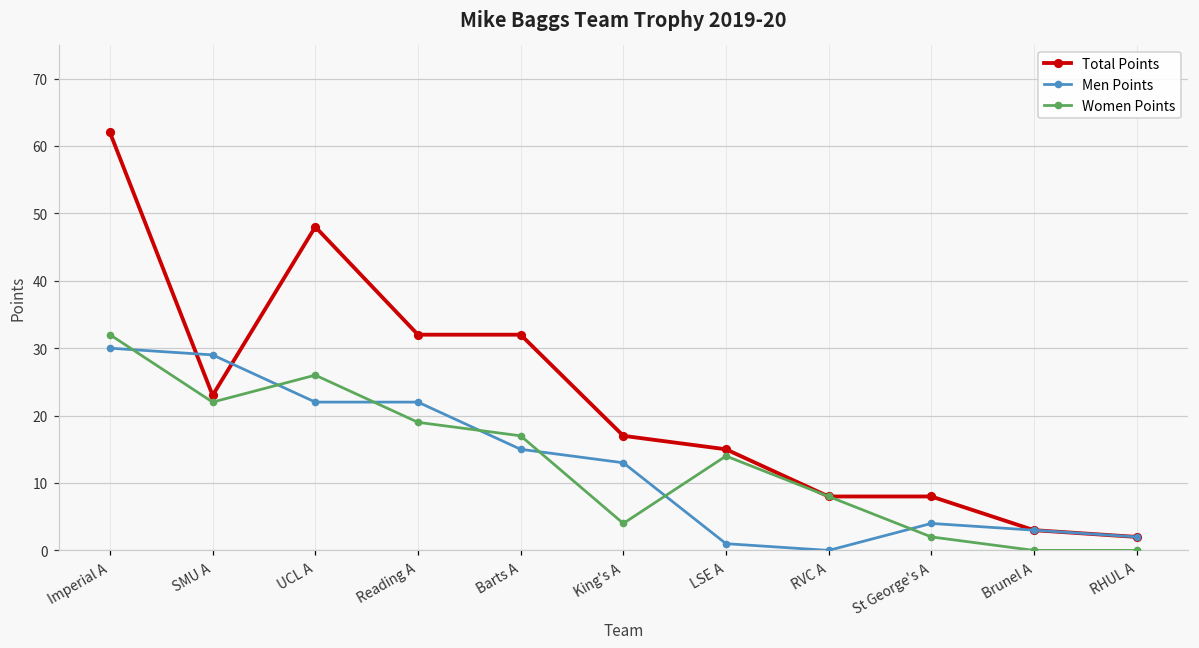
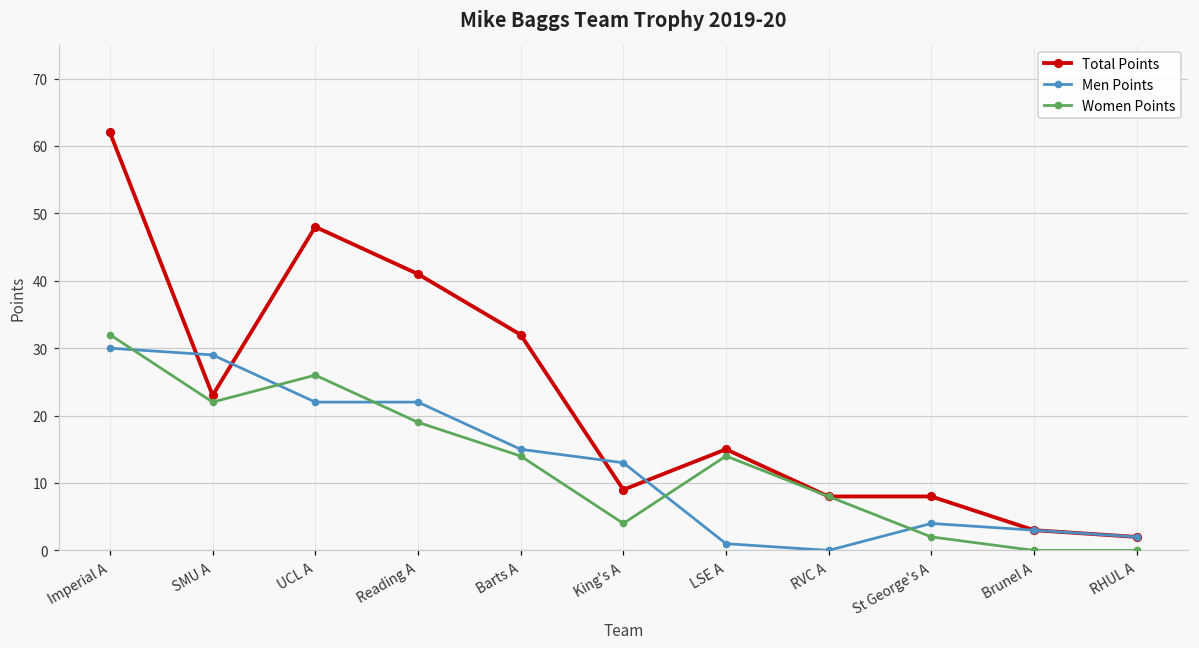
  {
    "Total Points": {
      "Imperial A": 62,
      "SMU A": 23,
      "UCL A": 48,
-     "Reading A": 32,
+     "Reading A": 41,
      "Barts A": 32,
-     "King's A": 17,
+     "King's A": 9,
      "LSE A": 15,
      "St George's A": 8
    },
    "Men Points": {
      "Imperial A": 30,
      "SMU A": 29,
      "UCL A": 22,
      "Reading A": 22,
      "Barts A": 15,
      "King's A": 13,
      "LSE A": 1,
      "RVC A": 0,
      "St George's A": 4
    },
    "Women Points": {
      "Imperial A": 32,
      "SMU A": 22,
      "UCL A": 26,
      "Reading A": 19,
-     "Barts A": 17,
+     "Barts A": 14,
      "King's A": 4,
      "LSE A": 14,
      "St George's A": 2,
      "Brunel A": 0,
      "RHUL A": 0
    }
  }
